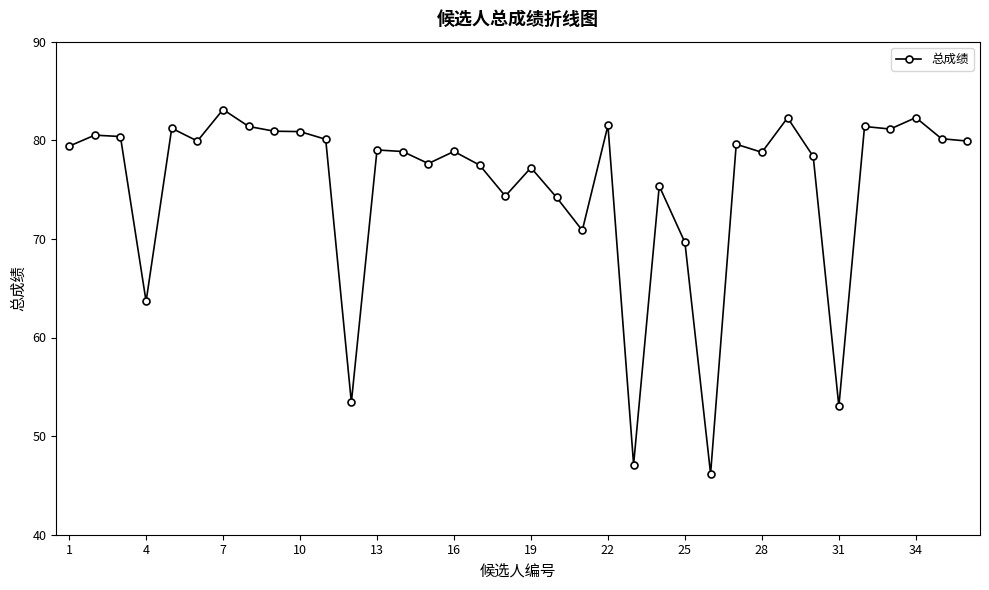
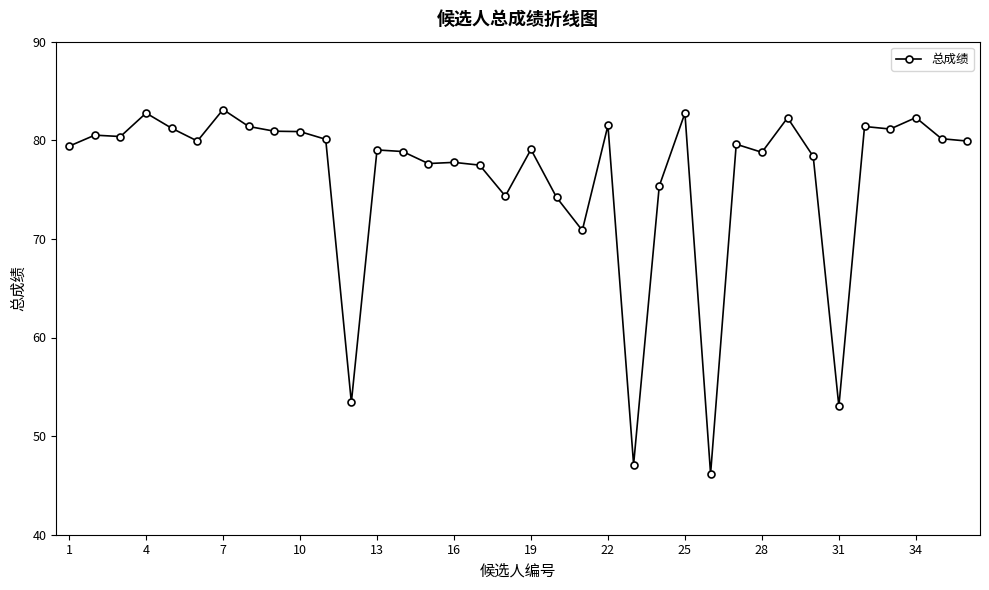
  {
    "1": 79,
-   "4": 64,
+   "4": 83,
    "7": 83,
    "10": 81,
    "13": 79,
-   "16": 79,
-   "19": 77,
+   "16": 78,
+   "19": 79,
    "22": 82,
-   "25": 70,
+   "25": 83,
    "28": 79,
    "31": 53,
    "34": 82
  }
